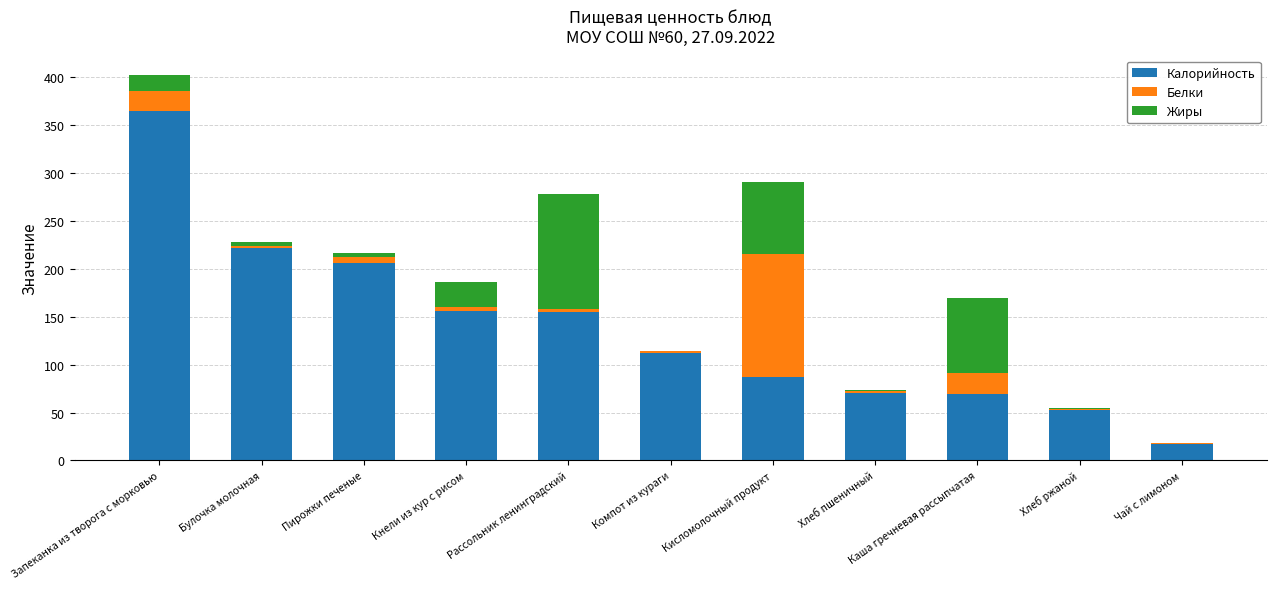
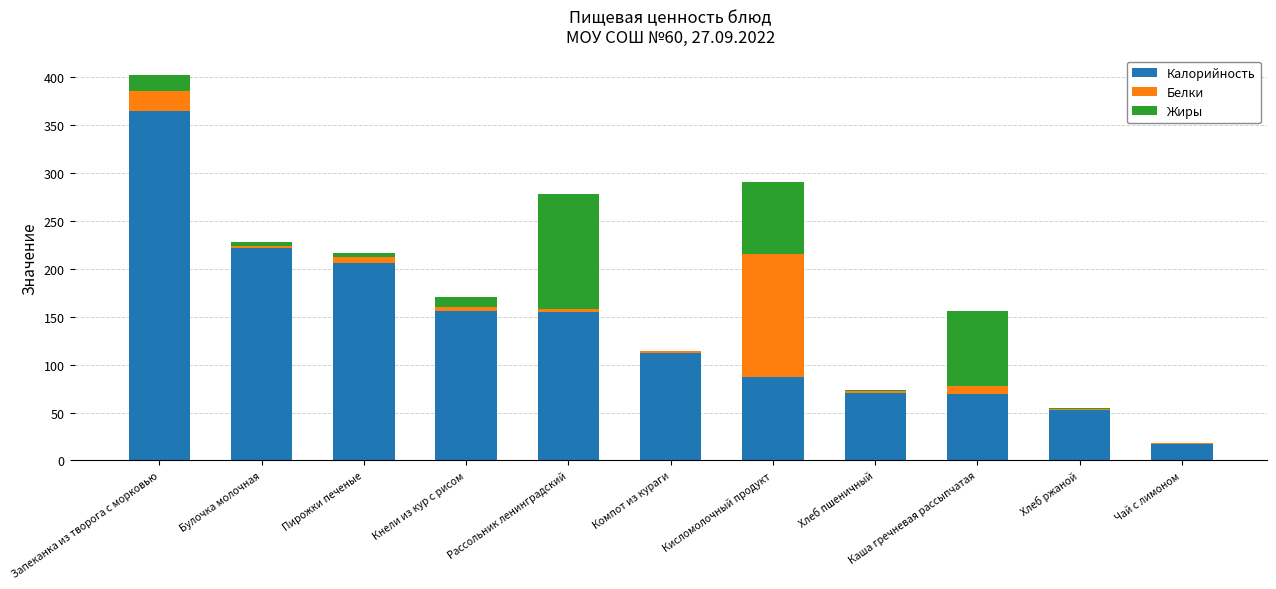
  {
    "Калорийность": {
      "Запеканка из творога с морковью": 360,
      "Булочка молочная": 220,
      "Пирожки печеные": 210,
      "Кнели из кур с рисом": 160,
      "Рассольник ленинградский": 160,
      "Компот из кураги": 110,
      "Кисломолочный продукт": 90,
      "Хлеб пшеничный": 70,
      "Каша гречневая рассыпчатая": 70,
      "Хлеб ржаной": 50,
      "Чай с лимоном": 20
    },
    "Белки": {
      "Запеканка из творога с морковью": 20,
      "Пирожки печеные": 10,
      "Кнели из кур с рисом": 0,
      "Кисломолочный продукт": 130,
-     "Каша гречневая рассыпчатая": 20
+     "Каша гречневая рассыпчатая": 10
    },
    "Жиры": {
      "Запеканка из творога с морковью": 20,
      "Булочка молочная": 0,
      "Пирожки печеные": 0,
-     "Кнели из кур с рисом": 30,
+     "Кнели из кур с рисом": 10,
      "Рассольник ленинградский": 120,
      "Кисломолочный продукт": 70,
      "Каша гречневая рассыпчатая": 80,
      "Чай с лимоном": 0
    }
  }
